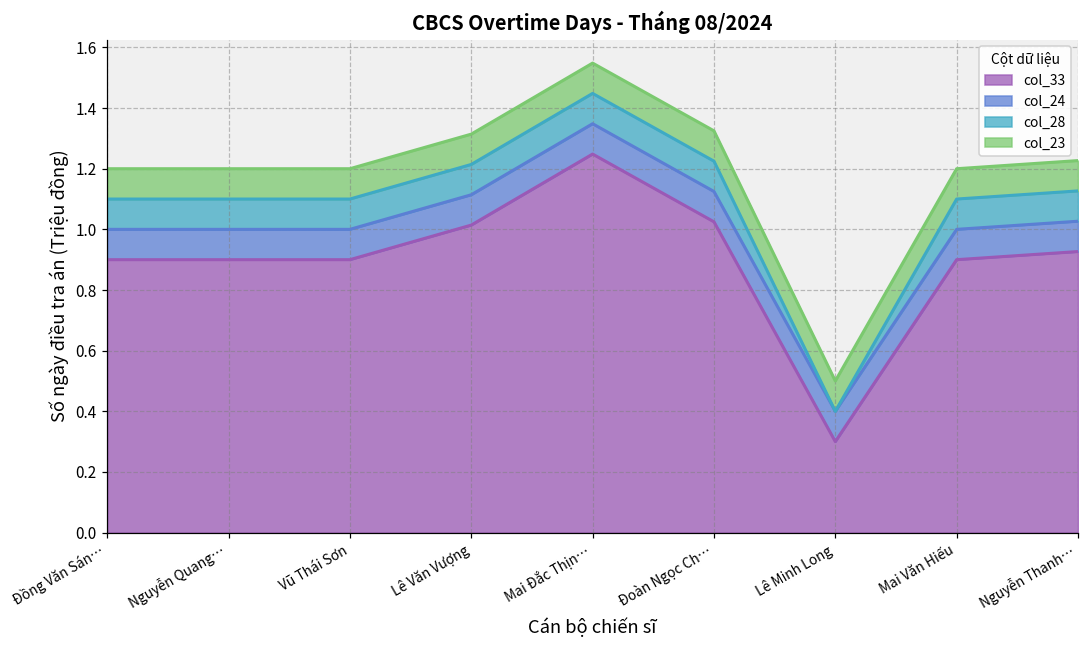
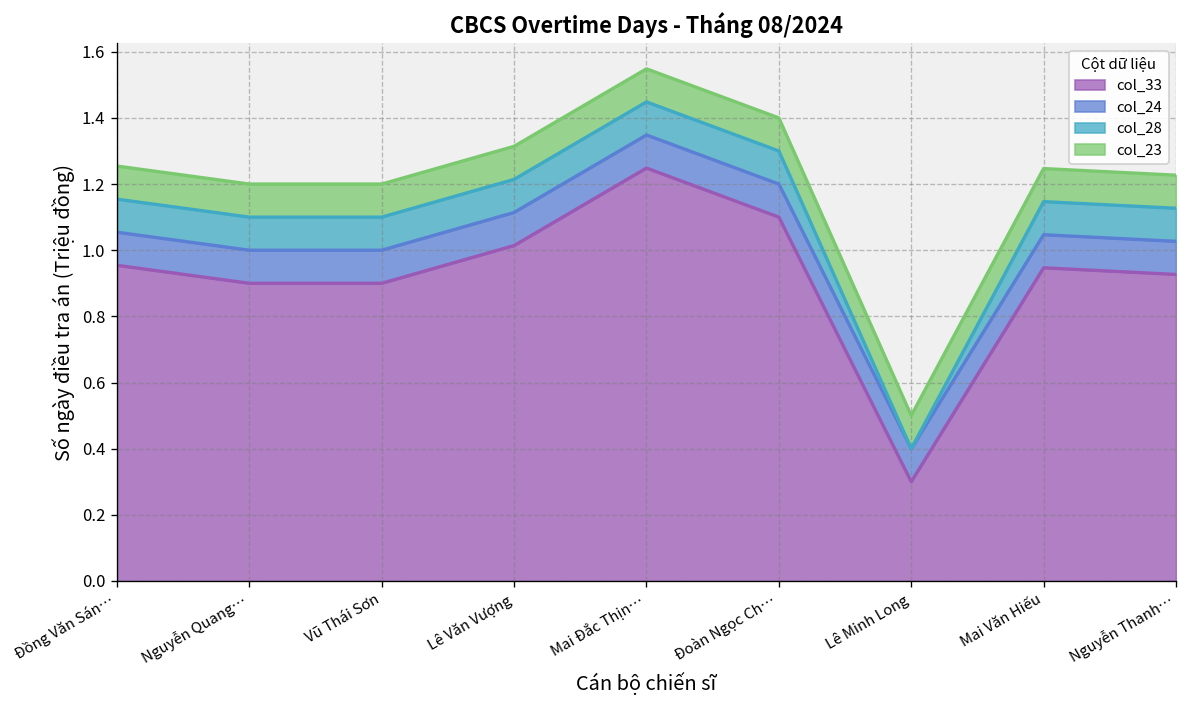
  {
    "col_33": {
-     "Đồng Văn Sán…": 0.90,
+     "Đồng Văn Sán…": 0.95,
      "Nguyễn Quang…": 0.90,
      "Vũ Thái Sơn": 0.90,
      "Lê Văn Vượng": 1.01,
      "Mai Đắc Thịn…": 1.25,
-     "Đoàn Ngọc Ch…": 1.02,
+     "Đoàn Ngọc Ch…": 1.10,
      "Lê Minh Long": 0.30,
-     "Mai Văn Hiếu": 0.90,
+     "Mai Văn Hiếu": 0.95,
      "Nguyễn Thanh…": 0.93
    },
    "col_23": {
      "Đồng Văn Sán…": 0.10,
      "Nguyễn Quang…": 0.10,
      "Vũ Thái Sơn": 0.10,
      "Lê Văn Vượng": 0.10,
      "Mai Đắc Thịn…": 0.10,
      "Đoàn Ngọc Ch…": 0.10,
      "Lê Minh Long": 0.10,
      "Mai Văn Hiếu": 0.10,
      "Nguyễn Thanh…": 0.10
    }
  }
